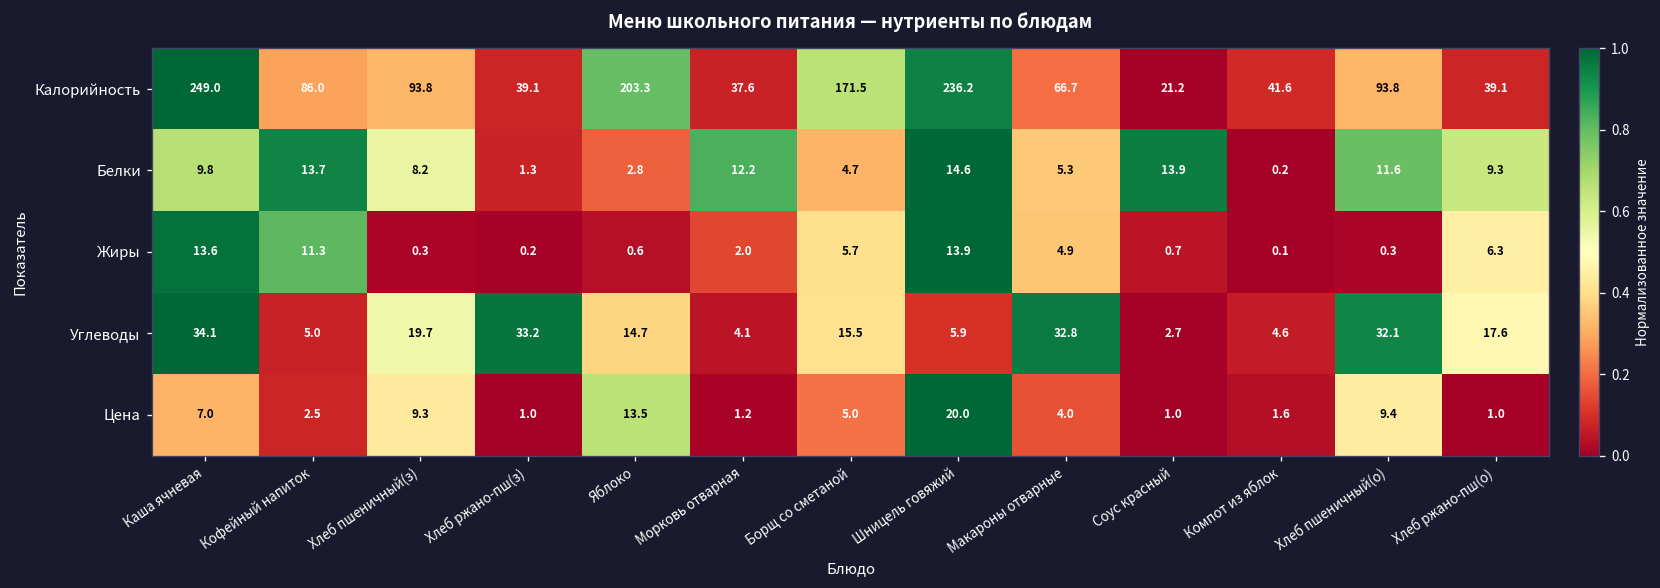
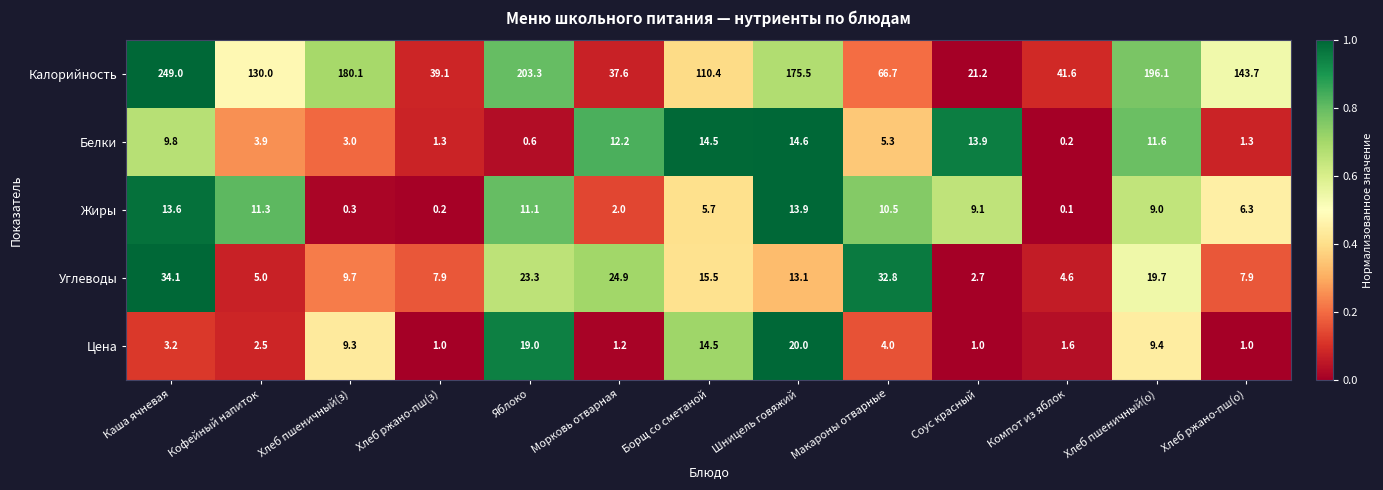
  {
    "Калорийность": {
      "Каша ячневая": 249.0,
-     "Кофейный напиток": 86.0,
-     "Хлеб пшеничный(з)": 93.8,
+     "Кофейный напиток": 130.0,
+     "Хлеб пшеничный(з)": 180.1,
      "Хлеб ржано-пш(з)": 39.1,
      "Яблоко": 203.3,
      "Морковь отварная": 37.6,
-     "Борщ со сметаной": 171.5,
-     "Шницель говяжий": 236.2,
+     "Борщ со сметаной": 110.4,
+     "Шницель говяжий": 175.5,
      "Макароны отварные": 66.7,
      "Соус красный": 21.2,
      "Компот из яблок": 41.6,
-     "Хлеб пшеничный(о)": 93.8,
-     "Хлеб ржано-пш(о)": 39.1
+     "Хлеб пшеничный(о)": 196.1,
+     "Хлеб ржано-пш(о)": 143.7
    },
    "Белки": {
      "Каша ячневая": 9.8,
-     "Кофейный напиток": 13.7,
-     "Хлеб пшеничный(з)": 8.2,
+     "Кофейный напиток": 3.9,
+     "Хлеб пшеничный(з)": 3.0,
      "Хлеб ржано-пш(з)": 1.3,
-     "Яблоко": 2.8,
+     "Яблоко": 0.6,
      "Морковь отварная": 12.2,
-     "Борщ со сметаной": 4.7,
+     "Борщ со сметаной": 14.5,
      "Шницель говяжий": 14.6,
      "Макароны отварные": 5.3,
      "Соус красный": 13.9,
      "Компот из яблок": 0.2,
      "Хлеб пшеничный(о)": 11.6,
-     "Хлеб ржано-пш(о)": 9.3
+     "Хлеб ржано-пш(о)": 1.3
    },
    "Жиры": {
      "Каша ячневая": 13.6,
      "Кофейный напиток": 11.3,
      "Хлеб пшеничный(з)": 0.3,
      "Хлеб ржано-пш(з)": 0.2,
-     "Яблоко": 0.6,
+     "Яблоко": 11.1,
      "Морковь отварная": 2.0,
      "Борщ со сметаной": 5.7,
      "Шницель говяжий": 13.9,
-     "Макароны отварные": 4.9,
-     "Соус красный": 0.7,
+     "Макароны отварные": 10.5,
+     "Соус красный": 9.1,
      "Компот из яблок": 0.1,
-     "Хлеб пшеничный(о)": 0.3,
+     "Хлеб пшеничный(о)": 9.0,
      "Хлеб ржано-пш(о)": 6.3
    },
    "Углеводы": {
      "Каша ячневая": 34.1,
      "Кофейный напиток": 5.0,
-     "Хлеб пшеничный(з)": 19.7,
-     "Хлеб ржано-пш(з)": 33.2,
-     "Яблоко": 14.7,
-     "Морковь отварная": 4.1,
+     "Хлеб пшеничный(з)": 9.7,
+     "Хлеб ржано-пш(з)": 7.9,
+     "Яблоко": 23.3,
+     "Морковь отварная": 24.9,
      "Борщ со сметаной": 15.5,
-     "Шницель говяжий": 5.9,
+     "Шницель говяжий": 13.1,
      "Макароны отварные": 32.8,
      "Соус красный": 2.7,
      "Компот из яблок": 4.6,
-     "Хлеб пшеничный(о)": 32.1,
-     "Хлеб ржано-пш(о)": 17.6
+     "Хлеб пшеничный(о)": 19.7,
+     "Хлеб ржано-пш(о)": 7.9
    },
    "Цена": {
-     "Каша ячневая": 7.0,
+     "Каша ячневая": 3.2,
      "Кофейный напиток": 2.5,
      "Хлеб пшеничный(з)": 9.3,
      "Хлеб ржано-пш(з)": 1.0,
-     "Яблоко": 13.5,
+     "Яблоко": 19.0,
      "Морковь отварная": 1.2,
-     "Борщ со сметаной": 5.0,
+     "Борщ со сметаной": 14.5,
      "Шницель говяжий": 20.0,
      "Макароны отварные": 4.0,
      "Соус красный": 1.0,
      "Компот из яблок": 1.6,
      "Хлеб пшеничный(о)": 9.4,
      "Хлеб ржано-пш(о)": 1.0
    }
  }
